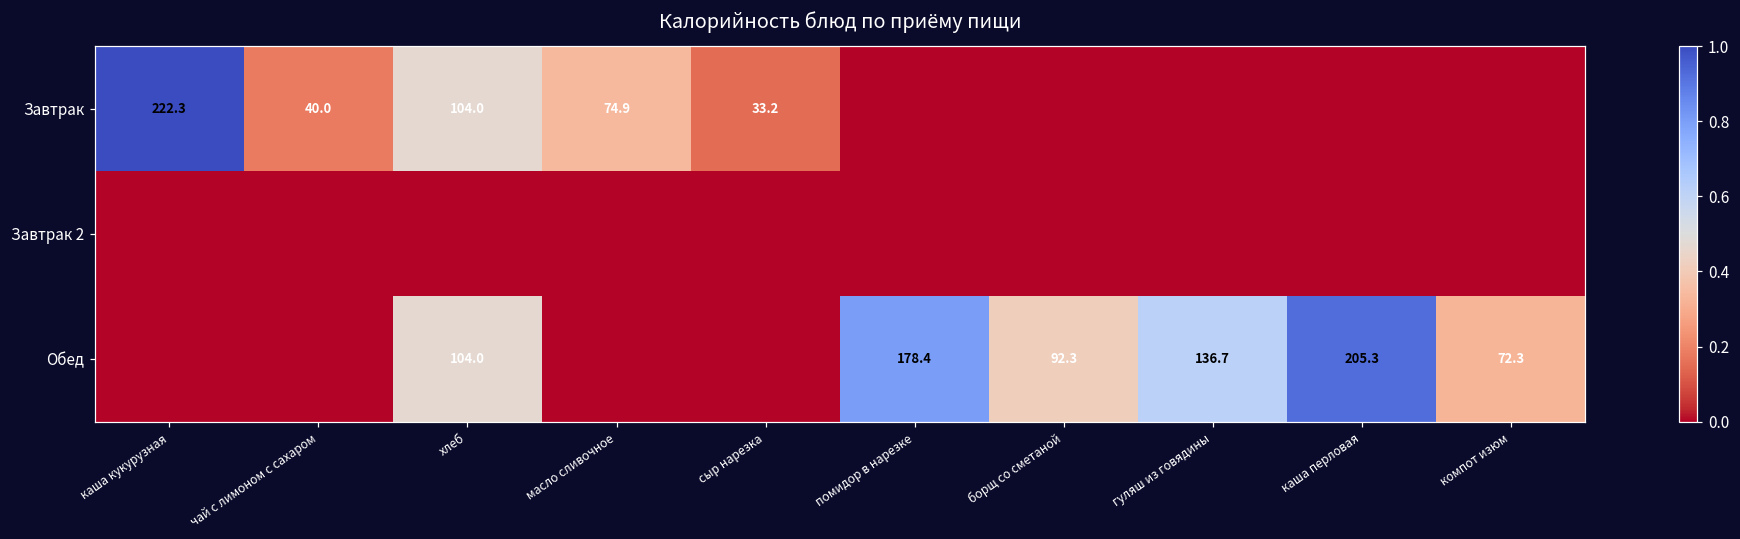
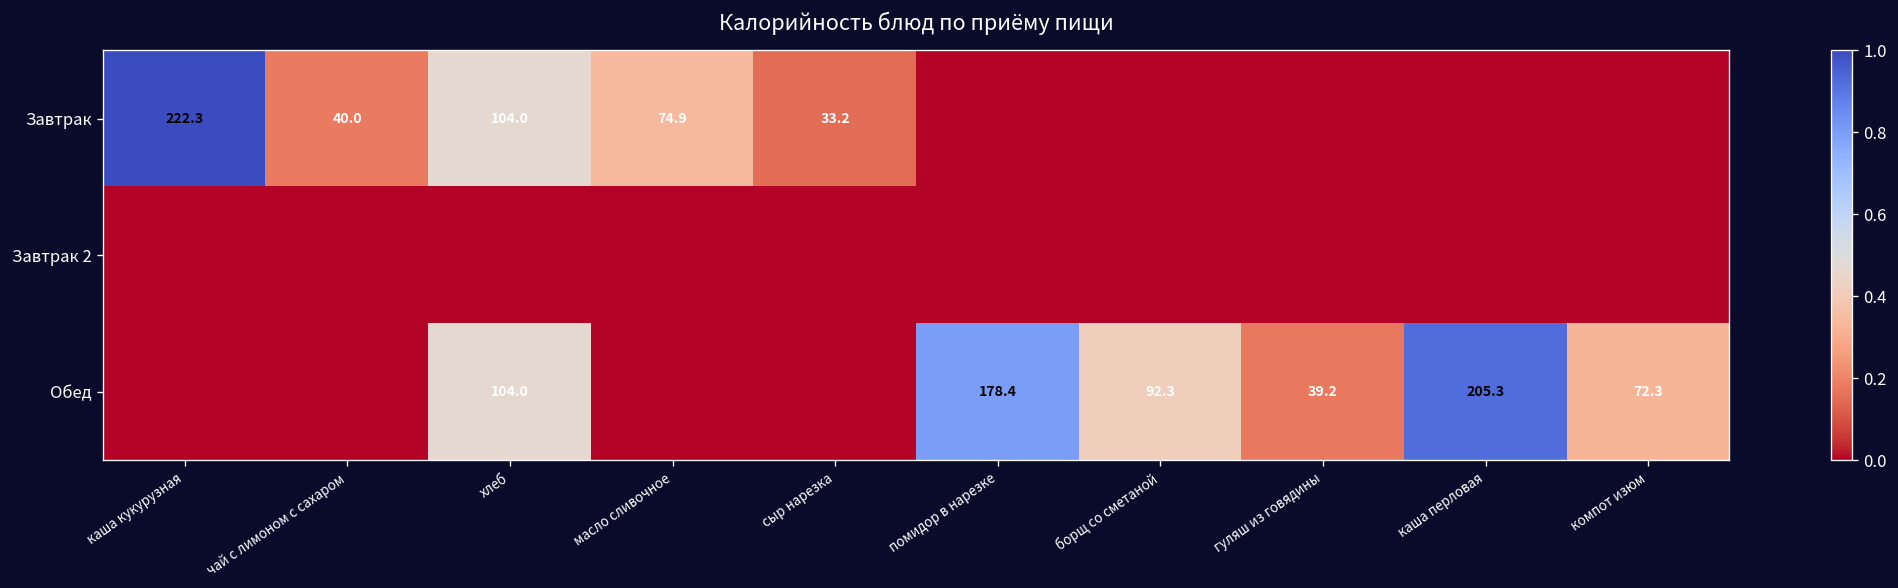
  {
    "Завтрак": {
      "каша кукурузная": 222.3,
      "чай с лимоном с сахаром": 40.0,
      "масло сливочное": 74.9,
      "сыр нарезка": 33.2
    },
    "Обед": {
      "помидор в нарезке": 178.4,
      "борщ со сметаной": 92.3,
-     "гуляш из говядины": 136.7,
+     "гуляш из говядины": 39.2,
      "каша перловая": 205.3,
      "компот изюм": 72.3
    }
  }
